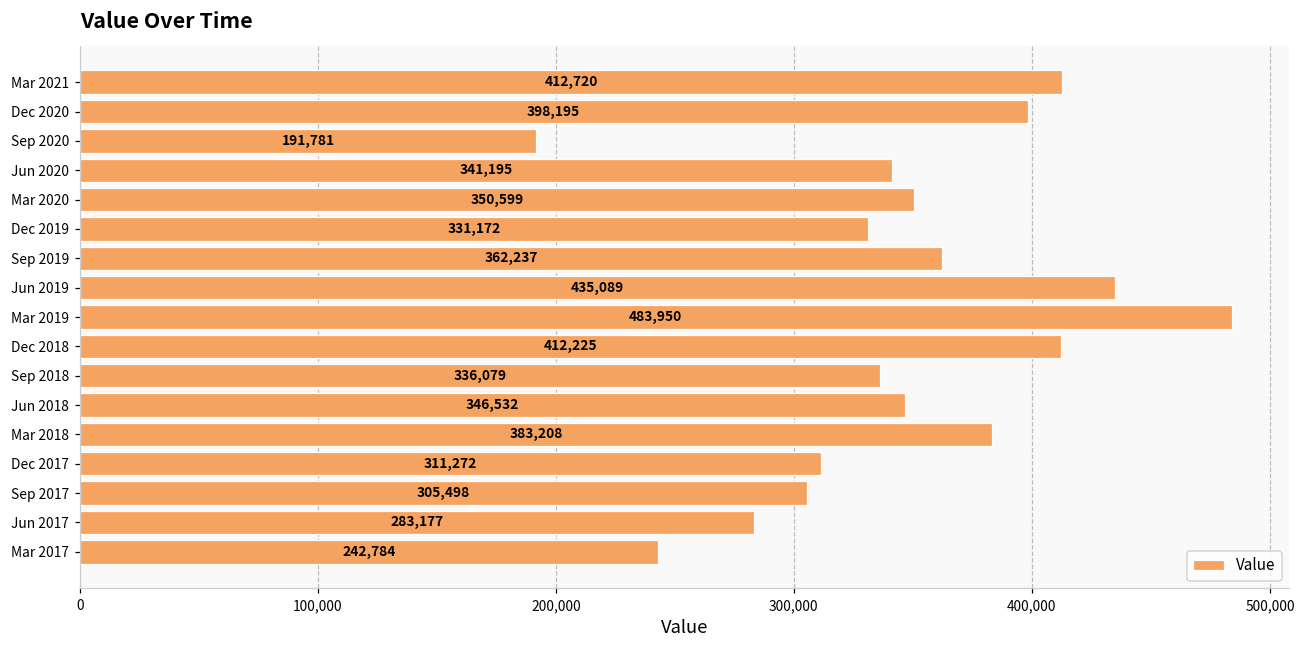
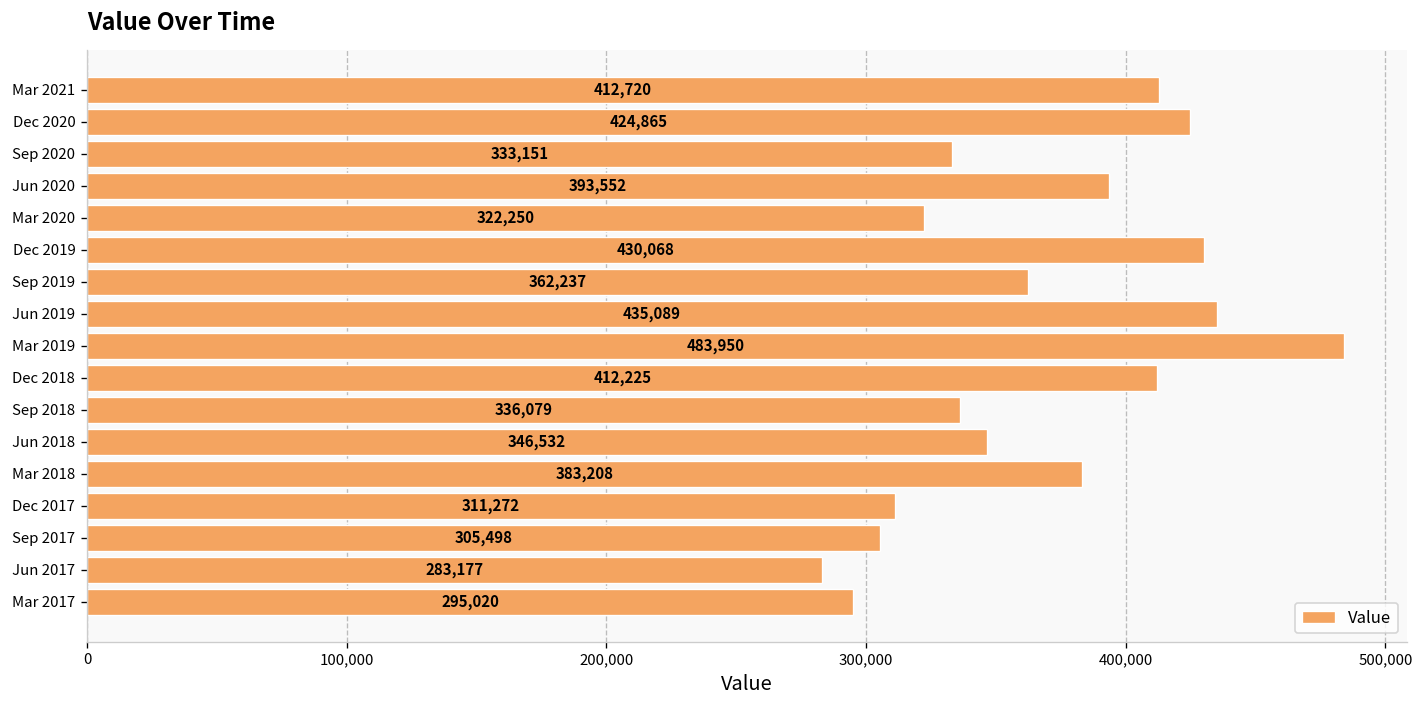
  {
    "Mar 2021": "412,720",
-   "Dec 2020": "398,195",
-   "Sep 2020": "191,781",
-   "Jun 2020": "341,195",
-   "Mar 2020": "350,599",
-   "Dec 2019": "331,172",
+   "Dec 2020": "424,865",
+   "Sep 2020": "333,151",
+   "Jun 2020": "393,552",
+   "Mar 2020": "322,250",
+   "Dec 2019": "430,068",
    "Sep 2019": "362,237",
    "Jun 2019": "435,089",
    "Mar 2019": "483,950",
    "Dec 2018": "412,225",
    "Sep 2018": "336,079",
    "Jun 2018": "346,532",
    "Mar 2018": "383,208",
    "Dec 2017": "311,272",
    "Sep 2017": "305,498",
    "Jun 2017": "283,177",
-   "Mar 2017": "242,784"
+   "Mar 2017": "295,020"
  }
